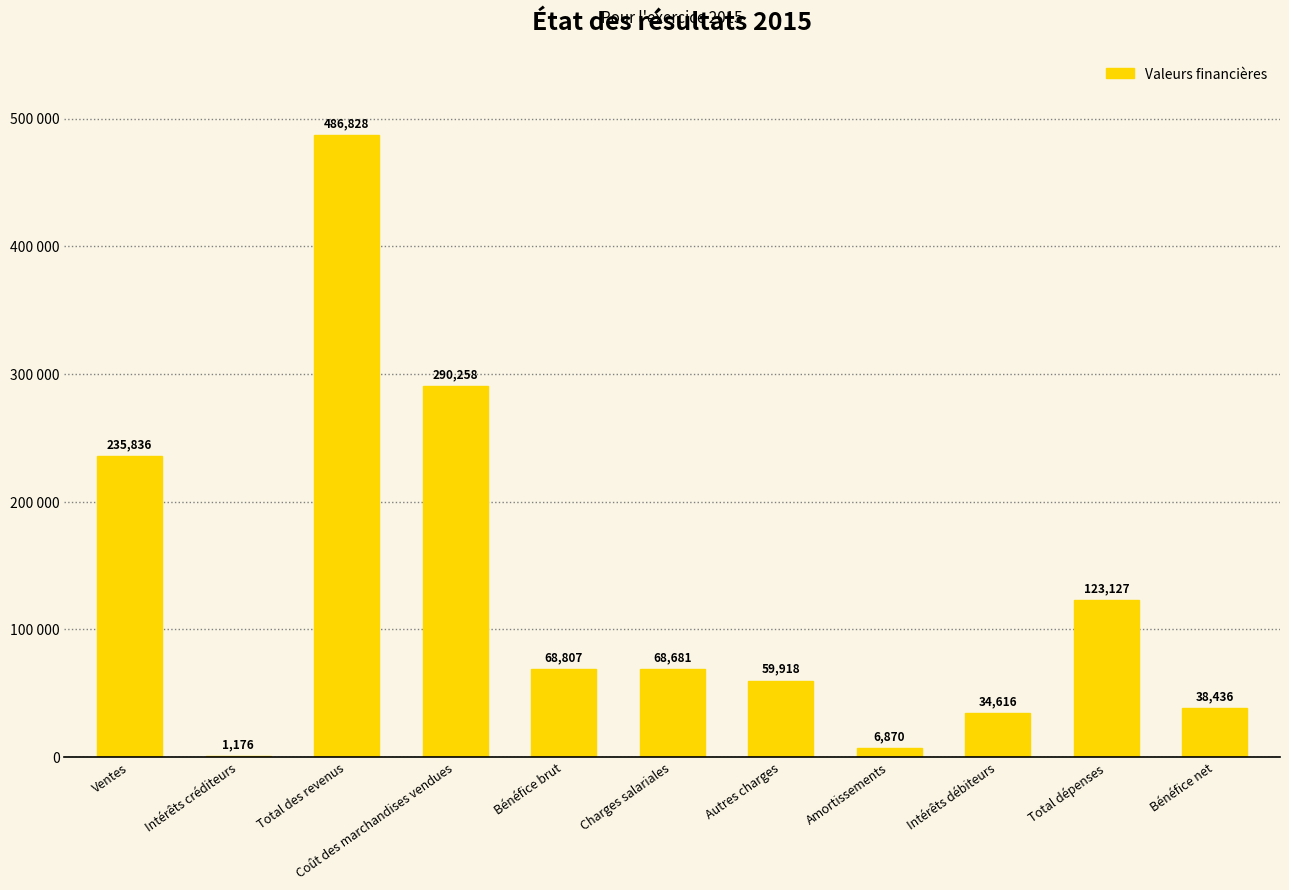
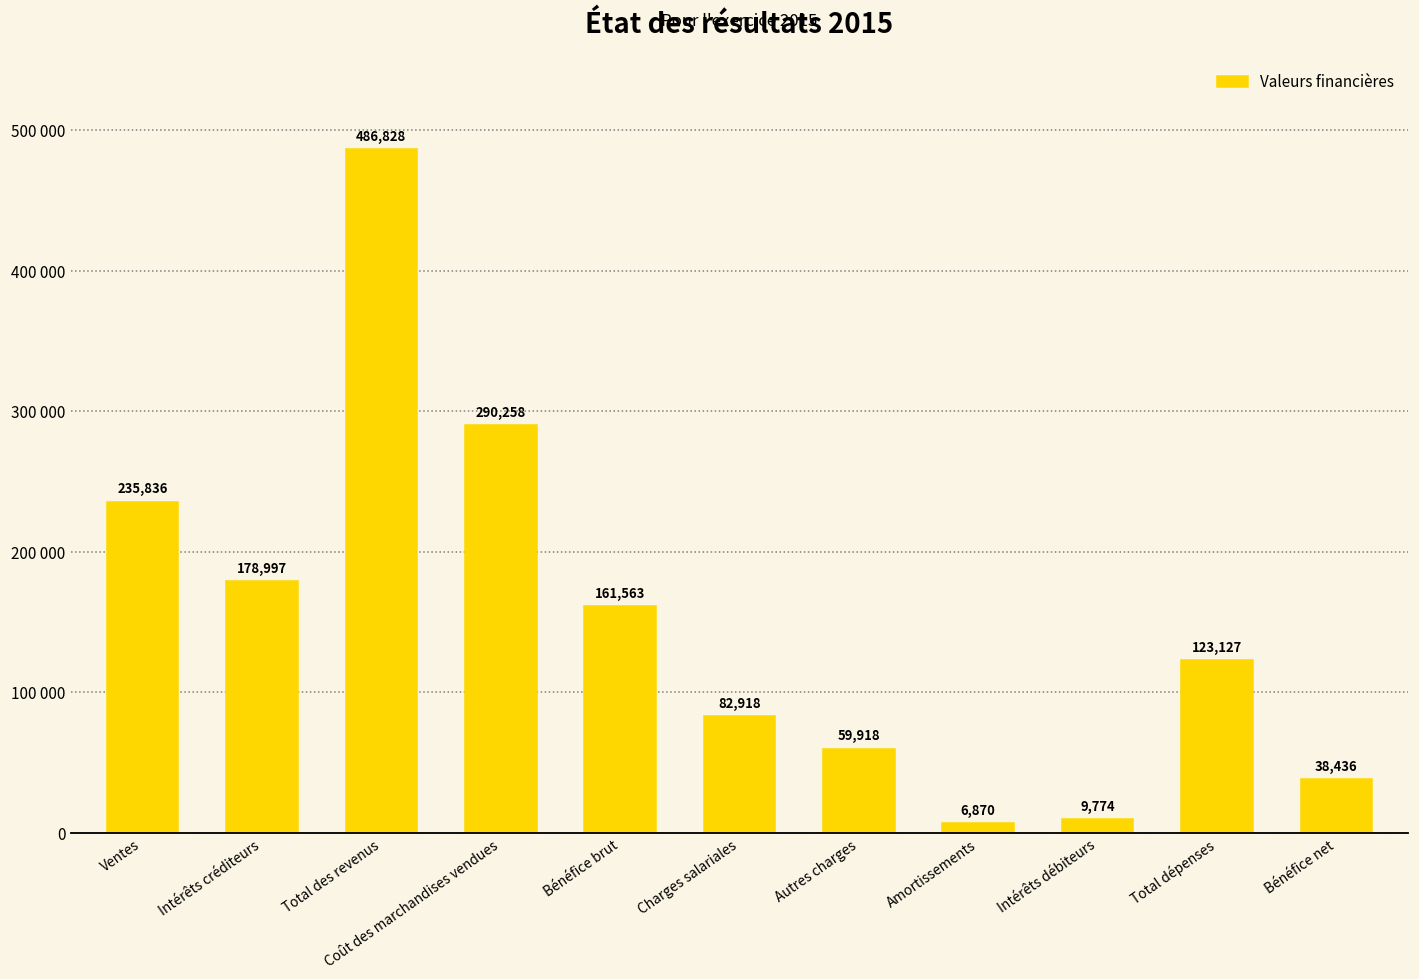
  {
    "Ventes": "235,836",
-   "Intérêts créditeurs": "1,176",
+   "Intérêts créditeurs": "178,997",
    "Total des revenus": "486,828",
    "Coût des marchandises vendues": "290,258",
-   "Bénéfice brut": "68,807",
-   "Charges salariales": "68,681",
+   "Bénéfice brut": "161,563",
+   "Charges salariales": "82,918",
    "Autres charges": "59,918",
    "Amortissements": "6,870",
-   "Intérêts débiteurs": "34,616",
+   "Intérêts débiteurs": "9,774",
    "Total dépenses": "123,127",
    "Bénéfice net": "38,436"
  }
